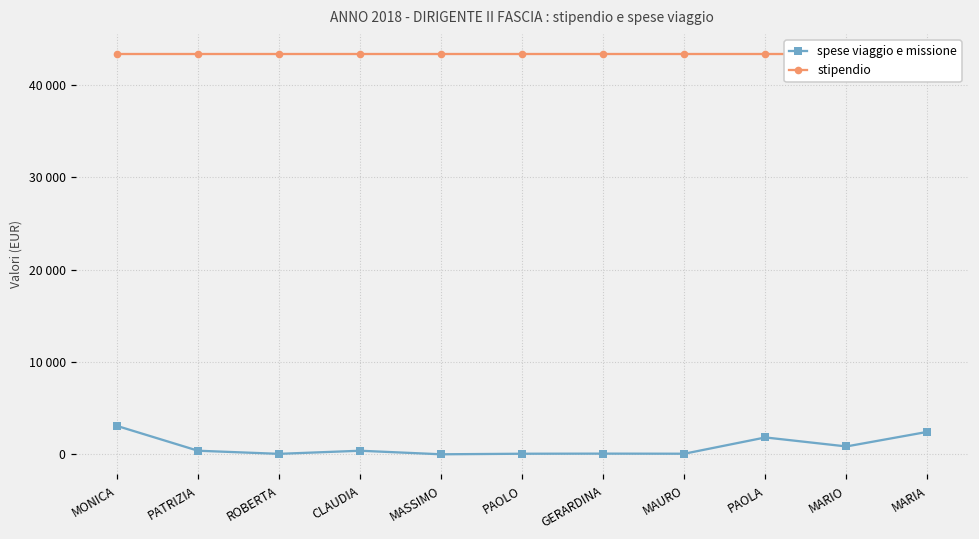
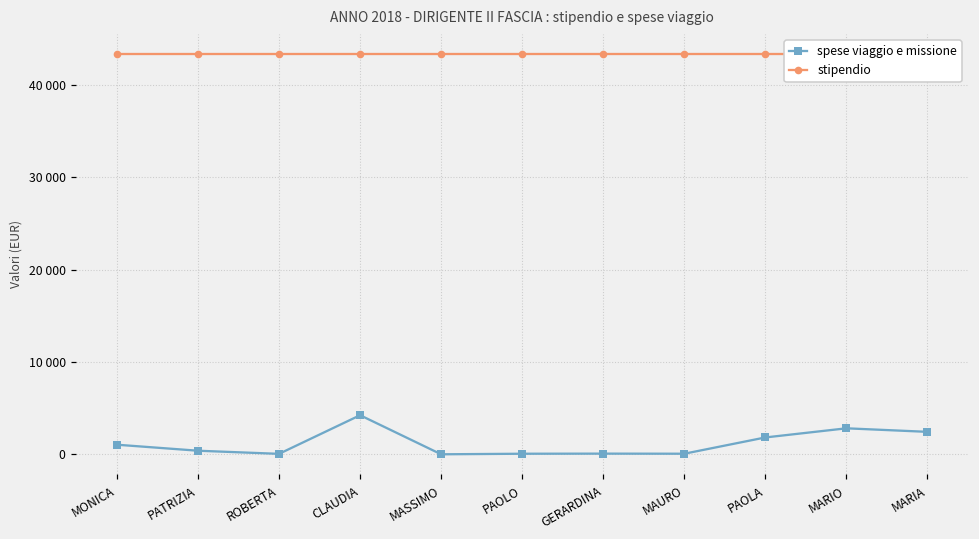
  {
    "spese viaggio e missione": {
-     "MONICA": 3000,
+     "MONICA": 1000,
      "PATRIZIA": 0,
      "ROBERTA": 0,
-     "CLAUDIA": 0,
+     "CLAUDIA": 4000,
      "MASSIMO": 0,
      "PAOLO": 0,
      "GERARDINA": 0,
      "MAURO": 0,
      "PAOLA": 2000,
-     "MARIO": 1000,
+     "MARIO": 3000,
      "MARIA": 2000
    },
    "stipendio": {
      "MONICA": 43000,
      "PATRIZIA": 43000,
      "ROBERTA": 43000,
      "CLAUDIA": 43000,
      "MASSIMO": 43000,
      "PAOLO": 43000,
      "GERARDINA": 43000,
      "MAURO": 43000,
      "PAOLA": 43000
    }
  }
